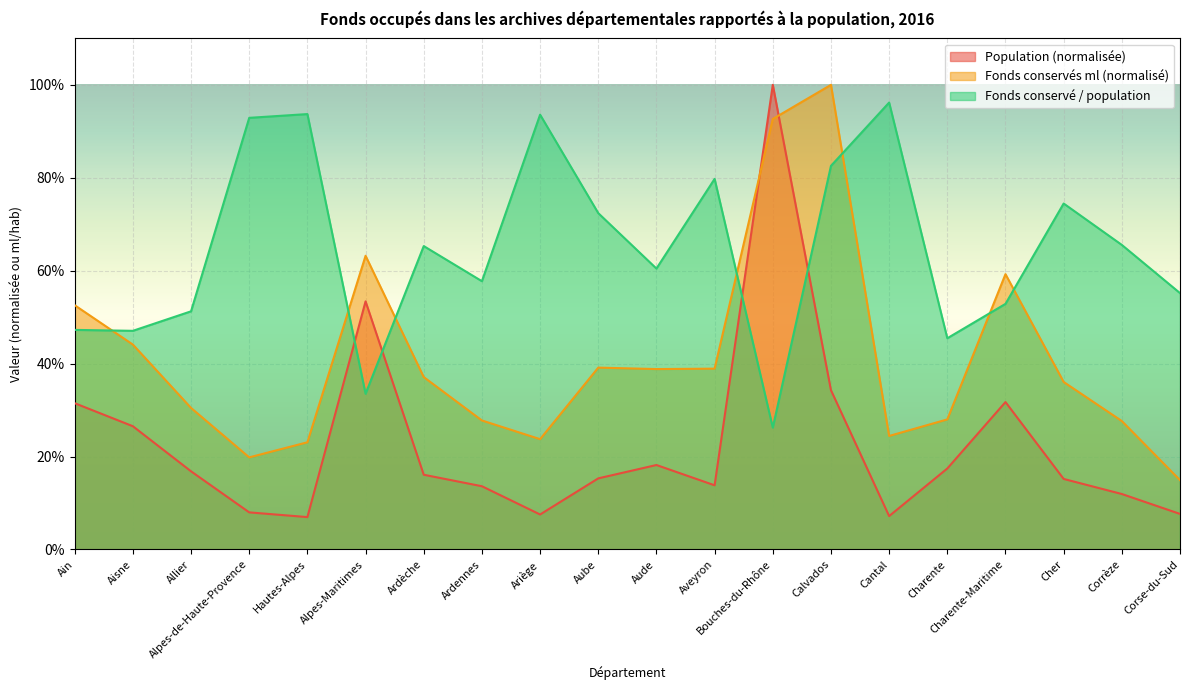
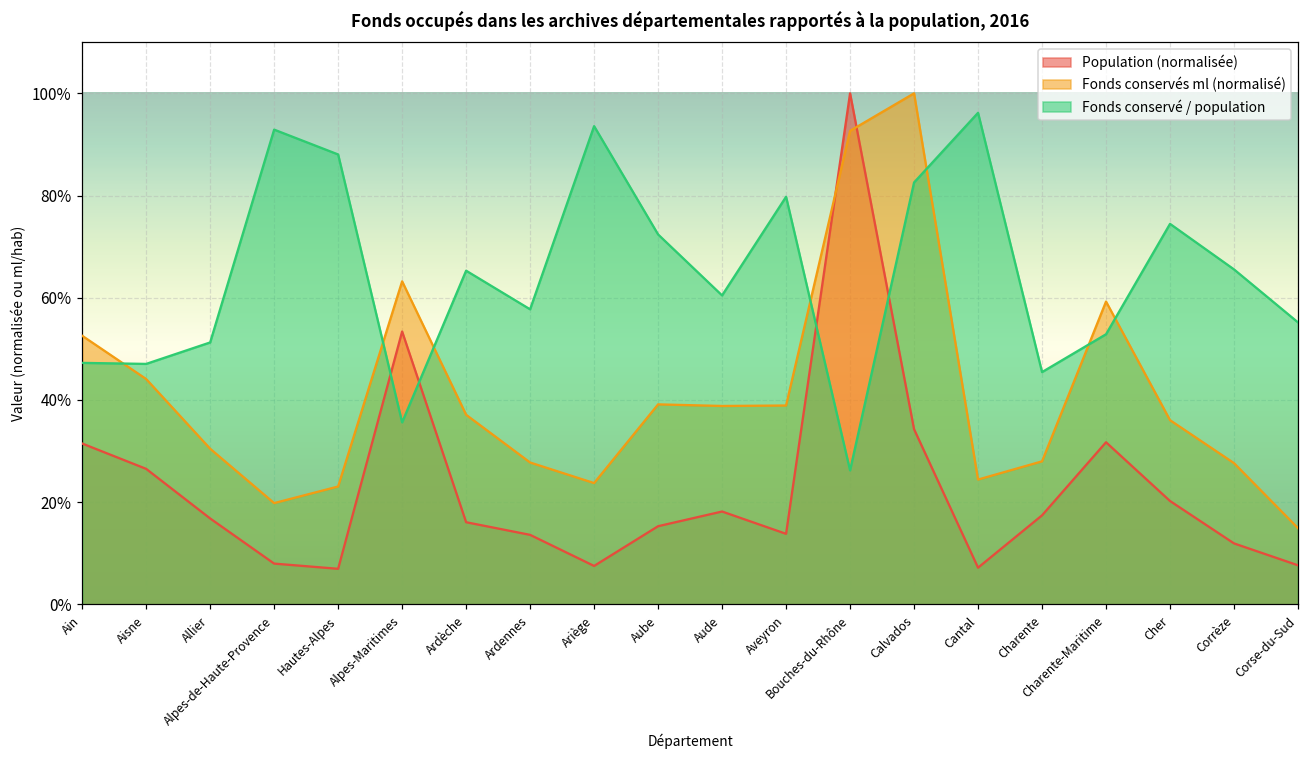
  {
    "Population (normalisée)": {
      "Ain": "31%",
      "Aisne": "27%",
      "Allier": "17%",
      "Alpes-de-Haute-Provence": "8%",
      "Hautes-Alpes": "7%",
      "Alpes-Maritimes": "53%",
      "Ardèche": "16%",
      "Ardennes": "14%",
      "Ariège": "8%",
      "Aube": "15%",
      "Aude": "18%",
      "Aveyron": "14%",
      "Bouches-du-Rhône": "100%",
      "Calvados": "34%",
      "Cantal": "7%",
      "Charente": "17%",
      "Charente-Maritime": "32%",
-     "Cher": "15%",
+     "Cher": "20%",
      "Corrèze": "12%",
      "Corse-du-Sud": "8%"
    },
    "Fonds conservés ml (normalisé)": {
      "Ain": "53%",
      "Aisne": "44%",
      "Allier": "30%",
      "Alpes-de-Haute-Provence": "20%",
      "Hautes-Alpes": "23%",
      "Alpes-Maritimes": "63%",
      "Ardèche": "37%",
      "Ardennes": "28%",
      "Ariège": "24%",
      "Aube": "39%",
      "Aude": "39%",
      "Aveyron": "39%",
      "Bouches-du-Rhône": "93%",
      "Calvados": "100%",
      "Cantal": "24%",
      "Charente": "28%",
      "Charente-Maritime": "59%",
      "Cher": "36%",
      "Corrèze": "28%",
      "Corse-du-Sud": "15%"
    },
    "Fonds conservé / population": {
      "Ain": "47%",
      "Aisne": "47%",
      "Allier": "51%",
      "Alpes-de-Haute-Provence": "93%",
-     "Hautes-Alpes": "94%",
-     "Alpes-Maritimes": "34%",
+     "Hautes-Alpes": "88%",
+     "Alpes-Maritimes": "36%",
      "Ardèche": "65%",
      "Ardennes": "58%",
      "Ariège": "94%",
      "Aube": "72%",
      "Aude": "60%",
      "Aveyron": "80%",
      "Bouches-du-Rhône": "26%",
      "Calvados": "83%",
      "Cantal": "96%",
      "Charente": "45%",
      "Charente-Maritime": "53%",
      "Cher": "74%",
      "Corrèze": "66%",
      "Corse-du-Sud": "55%"
    }
  }
